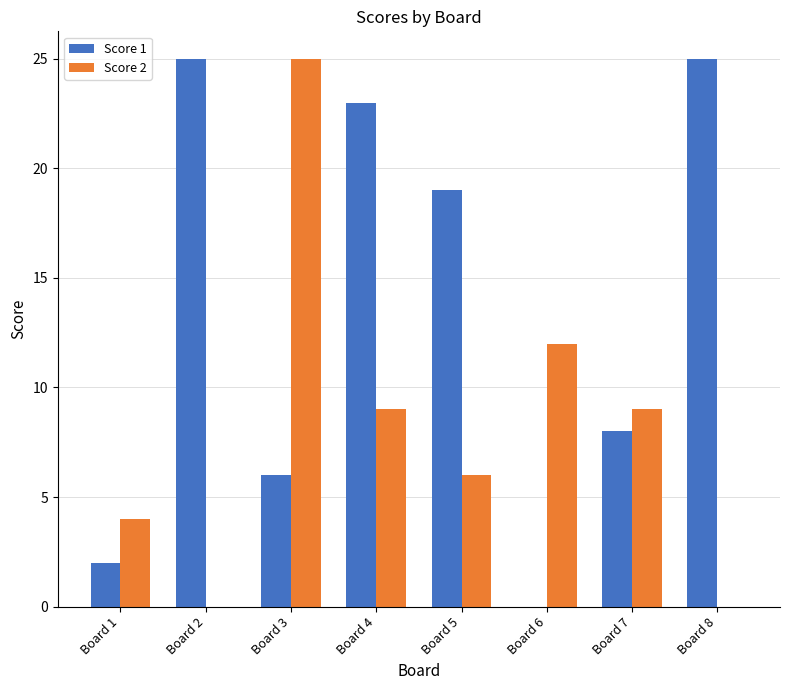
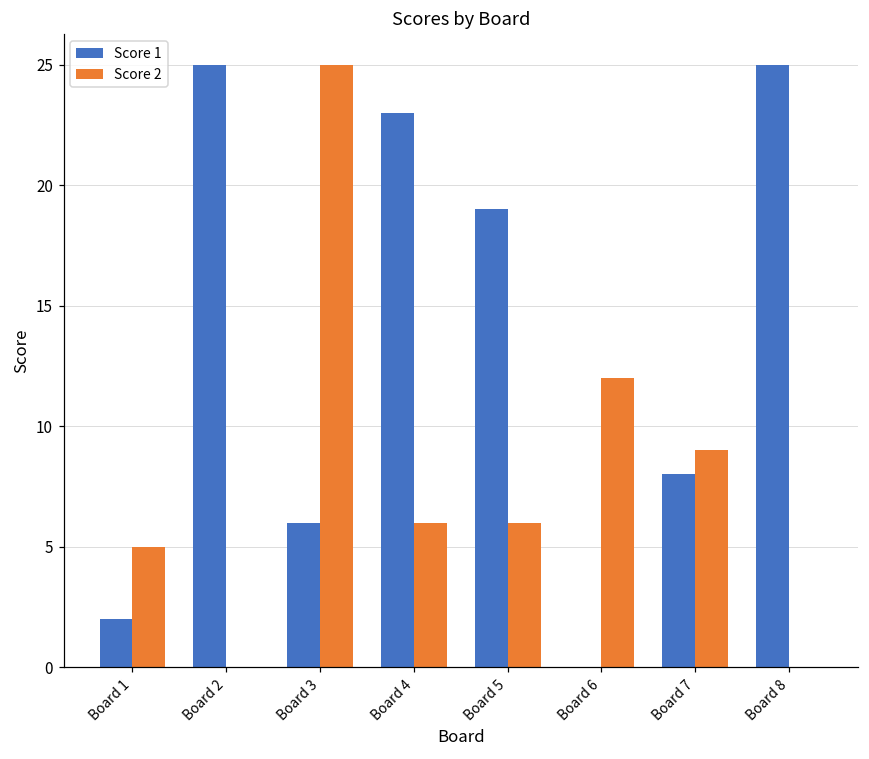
  {
    "Score 1": {
      "Board 1": 2,
      "Board 2": 25,
      "Board 3": 6,
      "Board 4": 23,
      "Board 5": 19,
      "Board 6": 0,
      "Board 7": 8,
      "Board 8": 25
    },
    "Score 2": {
-     "Board 1": 4,
+     "Board 1": 5,
      "Board 2": 0,
      "Board 3": 25,
-     "Board 4": 9,
+     "Board 4": 6,
      "Board 5": 6,
      "Board 6": 12,
      "Board 7": 9,
      "Board 8": 0
    }
  }
